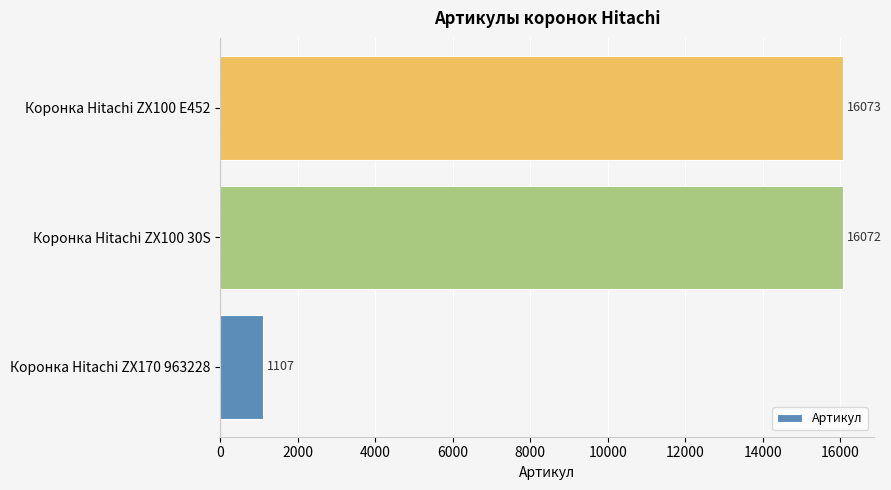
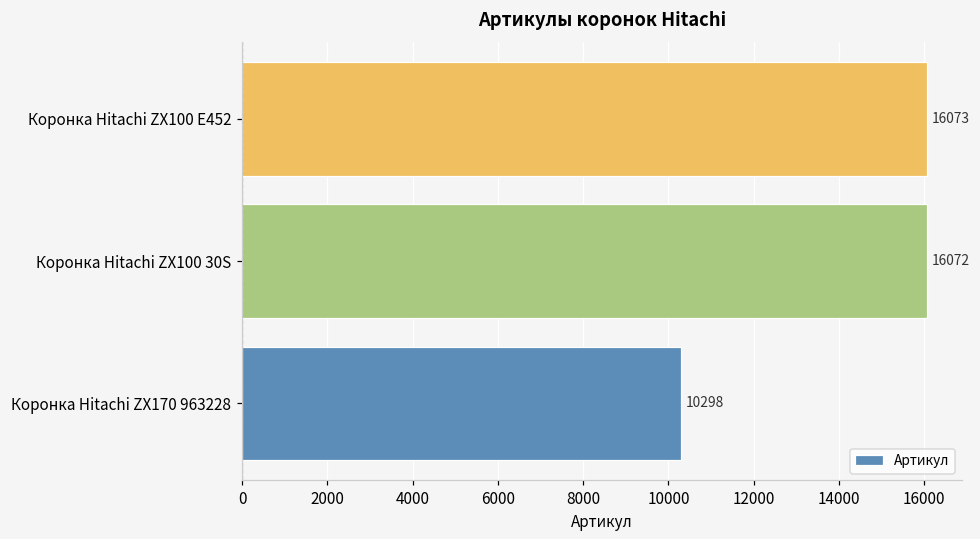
  {
    "Коронка Hitachi ZX100 E452": 16073,
    "Коронка Hitachi ZX100 30S": 16072,
-   "Коронка Hitachi ZX170 963228": 1107
+   "Коронка Hitachi ZX170 963228": 10298
  }
